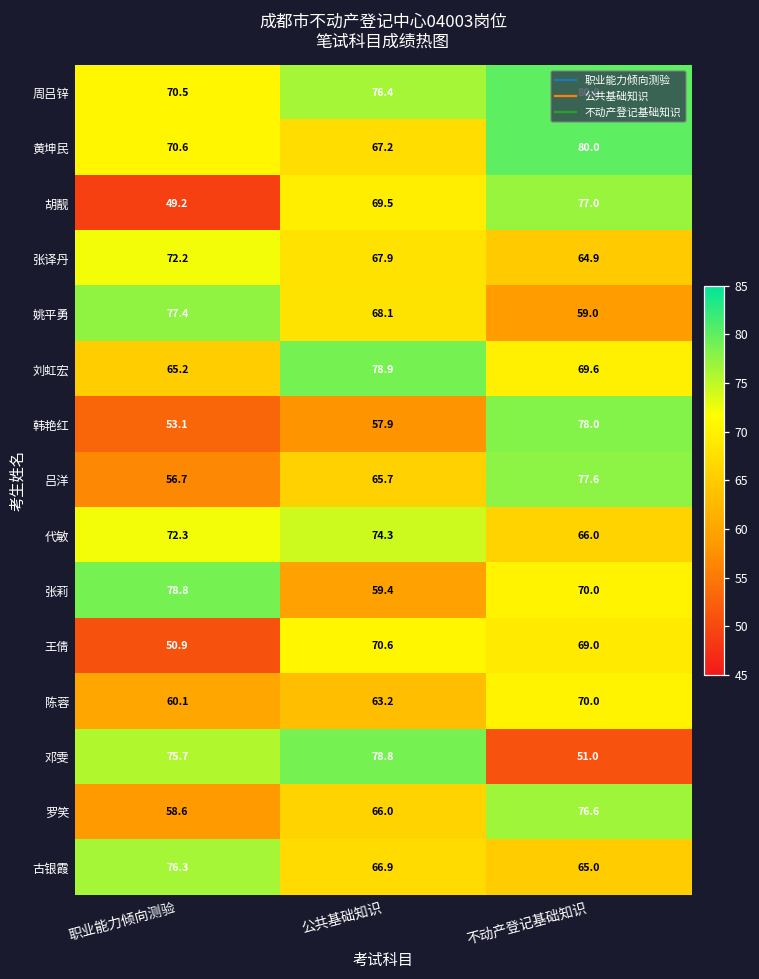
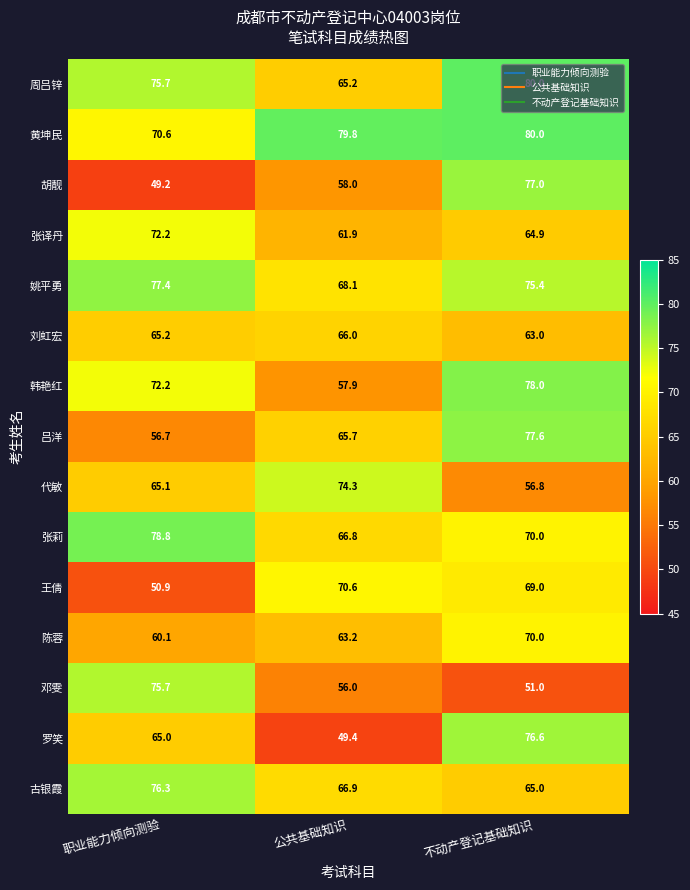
  {
    "周吕锌": {
-     "职业能力倾向测验": 70.5,
-     "公共基础知识": 76.4
+     "职业能力倾向测验": 75.7,
+     "公共基础知识": 65.2
    },
    "黄坤民": {
      "职业能力倾向测验": 70.6,
-     "公共基础知识": 67.2,
+     "公共基础知识": 79.8,
      "不动产登记基础知识": 80.0
    },
    "胡靓": {
      "职业能力倾向测验": 49.2,
-     "公共基础知识": 69.5,
+     "公共基础知识": 58.0,
      "不动产登记基础知识": 77.0
    },
    "张译丹": {
      "职业能力倾向测验": 72.2,
-     "公共基础知识": 67.9,
+     "公共基础知识": 61.9,
      "不动产登记基础知识": 64.9
    },
    "姚平勇": {
      "职业能力倾向测验": 77.4,
      "公共基础知识": 68.1,
-     "不动产登记基础知识": 59.0
+     "不动产登记基础知识": 75.4
    },
    "刘虹宏": {
      "职业能力倾向测验": 65.2,
-     "公共基础知识": 78.9,
-     "不动产登记基础知识": 69.6
+     "公共基础知识": 66.0,
+     "不动产登记基础知识": 63.0
    },
    "韩艳红": {
-     "职业能力倾向测验": 53.1,
+     "职业能力倾向测验": 72.2,
      "公共基础知识": 57.9,
      "不动产登记基础知识": 78.0
    },
    "吕洋": {
      "职业能力倾向测验": 56.7,
      "公共基础知识": 65.7,
      "不动产登记基础知识": 77.6
    },
    "代敏": {
-     "职业能力倾向测验": 72.3,
+     "职业能力倾向测验": 65.1,
      "公共基础知识": 74.3,
-     "不动产登记基础知识": 66.0
+     "不动产登记基础知识": 56.8
    },
    "张莉": {
      "职业能力倾向测验": 78.8,
-     "公共基础知识": 59.4,
+     "公共基础知识": 66.8,
      "不动产登记基础知识": 70.0
    },
    "王倩": {
      "职业能力倾向测验": 50.9,
      "公共基础知识": 70.6,
      "不动产登记基础知识": 69.0
    },
    "陈蓉": {
      "职业能力倾向测验": 60.1,
      "公共基础知识": 63.2,
      "不动产登记基础知识": 70.0
    },
    "邓雯": {
      "职业能力倾向测验": 75.7,
-     "公共基础知识": 78.8,
+     "公共基础知识": 56.0,
      "不动产登记基础知识": 51.0
    },
    "罗笑": {
-     "职业能力倾向测验": 58.6,
-     "公共基础知识": 66.0,
+     "职业能力倾向测验": 65.0,
+     "公共基础知识": 49.4,
      "不动产登记基础知识": 76.6
    },
    "古银霞": {
      "职业能力倾向测验": 76.3,
      "公共基础知识": 66.9,
      "不动产登记基础知识": 65.0
    }
  }
